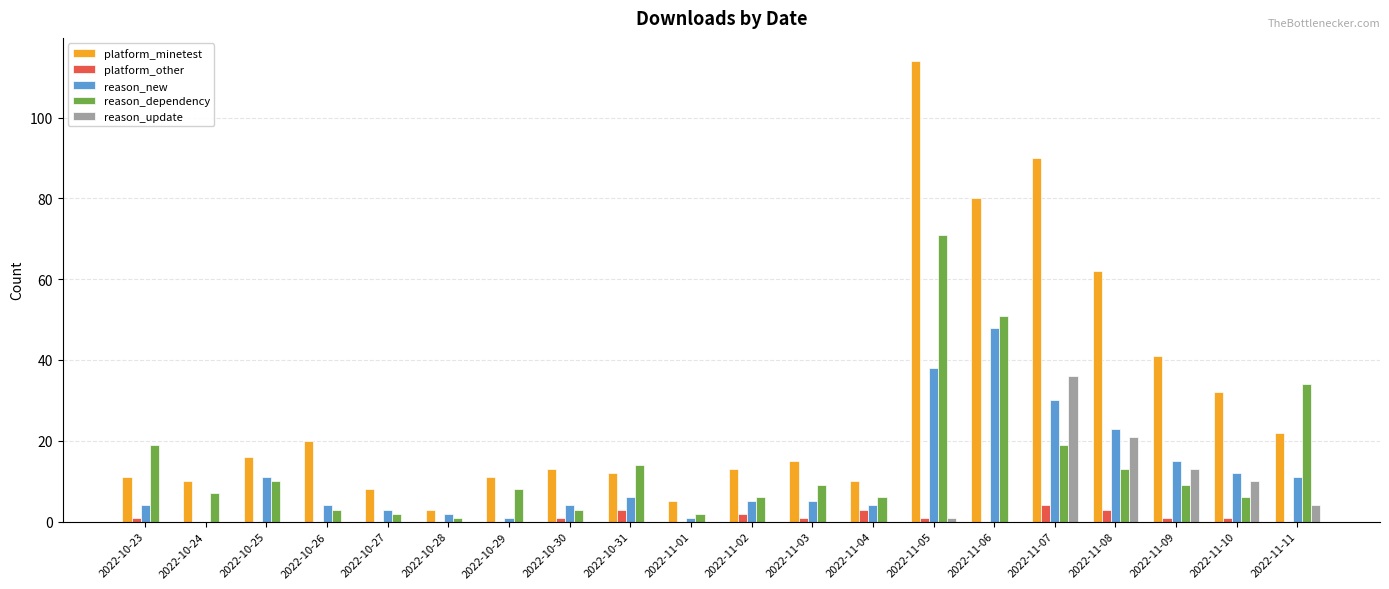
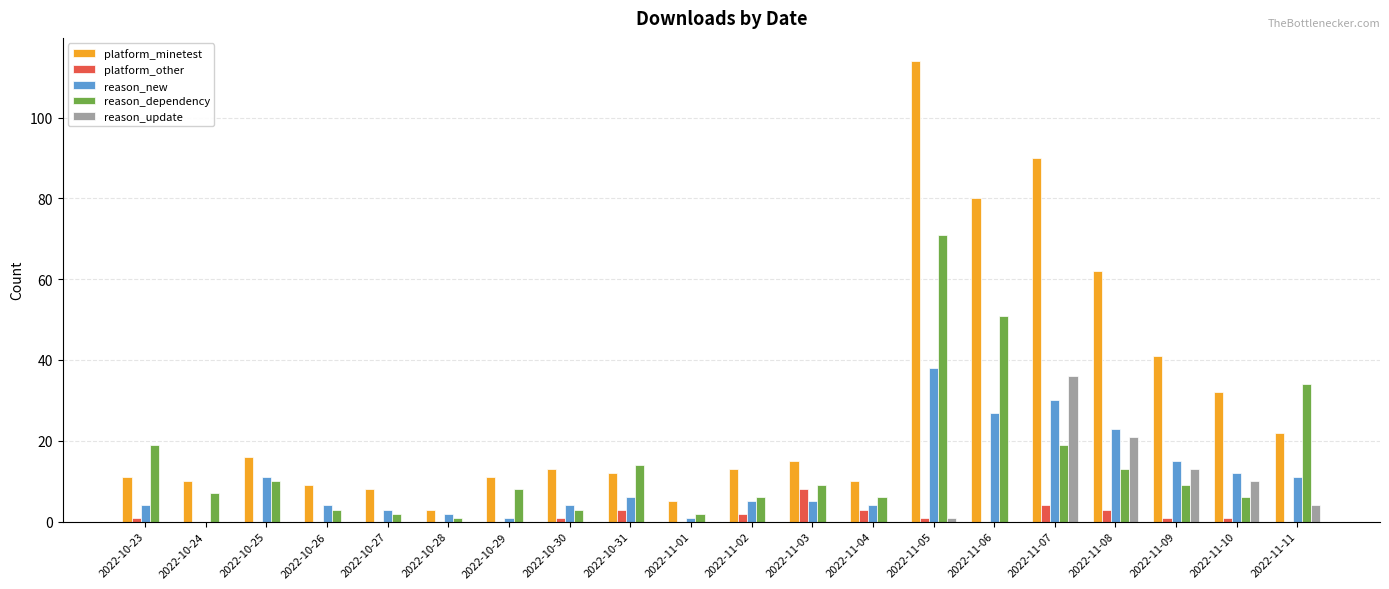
  {
    "platform_minetest": {
      "2022-10-23": 11,
      "2022-10-24": 10,
      "2022-10-25": 16,
-     "2022-10-26": 20,
+     "2022-10-26": 9,
      "2022-10-27": 8,
      "2022-10-28": 3,
      "2022-10-29": 11,
      "2022-10-30": 13,
      "2022-10-31": 12,
      "2022-11-01": 5,
      "2022-11-02": 13,
      "2022-11-03": 15,
      "2022-11-04": 10,
      "2022-11-05": 114,
      "2022-11-06": 80,
      "2022-11-07": 90,
      "2022-11-08": 62,
      "2022-11-09": 41,
      "2022-11-10": 32,
      "2022-11-11": 22
    },
    "platform_other": {
      "2022-10-23": 1,
      "2022-10-24": 0,
      "2022-10-25": 0,
      "2022-10-26": 0,
      "2022-10-27": 0,
      "2022-10-28": 0,
      "2022-10-29": 0,
      "2022-10-30": 1,
      "2022-10-31": 3,
      "2022-11-01": 0,
      "2022-11-02": 2,
-     "2022-11-03": 1,
+     "2022-11-03": 8,
      "2022-11-04": 3,
      "2022-11-05": 1,
      "2022-11-06": 0,
      "2022-11-07": 4,
      "2022-11-08": 3,
      "2022-11-09": 1,
      "2022-11-10": 1,
      "2022-11-11": 0
    },
    "reason_new": {
      "2022-10-23": 4,
      "2022-10-24": 0,
      "2022-10-25": 11,
      "2022-10-26": 4,
      "2022-10-27": 3,
      "2022-10-28": 2,
      "2022-10-29": 1,
      "2022-10-30": 4,
      "2022-10-31": 6,
      "2022-11-01": 1,
      "2022-11-02": 5,
      "2022-11-03": 5,
      "2022-11-04": 4,
      "2022-11-05": 38,
-     "2022-11-06": 48,
+     "2022-11-06": 27,
      "2022-11-07": 30,
      "2022-11-08": 23,
      "2022-11-09": 15,
      "2022-11-10": 12,
      "2022-11-11": 11
    },
    "reason_dependency": {
      "2022-10-23": 19,
      "2022-10-24": 7,
      "2022-10-25": 10,
      "2022-10-26": 3,
      "2022-10-27": 2,
      "2022-10-28": 1,
      "2022-10-29": 8,
      "2022-10-30": 3,
      "2022-10-31": 14,
      "2022-11-01": 2,
      "2022-11-02": 6,
      "2022-11-03": 9,
      "2022-11-04": 6,
      "2022-11-05": 71,
      "2022-11-06": 51,
      "2022-11-07": 19,
      "2022-11-08": 13,
      "2022-11-09": 9,
      "2022-11-10": 6,
      "2022-11-11": 34
    },
    "reason_update": {
      "2022-10-23": 0,
      "2022-10-24": 0,
      "2022-10-25": 0,
      "2022-10-26": 0,
      "2022-10-27": 0,
      "2022-10-28": 0,
      "2022-10-29": 0,
      "2022-10-30": 0,
      "2022-10-31": 0,
      "2022-11-01": 0,
      "2022-11-02": 0,
      "2022-11-03": 0,
      "2022-11-04": 0,
      "2022-11-05": 1,
      "2022-11-06": 0,
      "2022-11-07": 36,
      "2022-11-08": 21,
      "2022-11-09": 13,
      "2022-11-10": 10,
      "2022-11-11": 4
    }
  }
